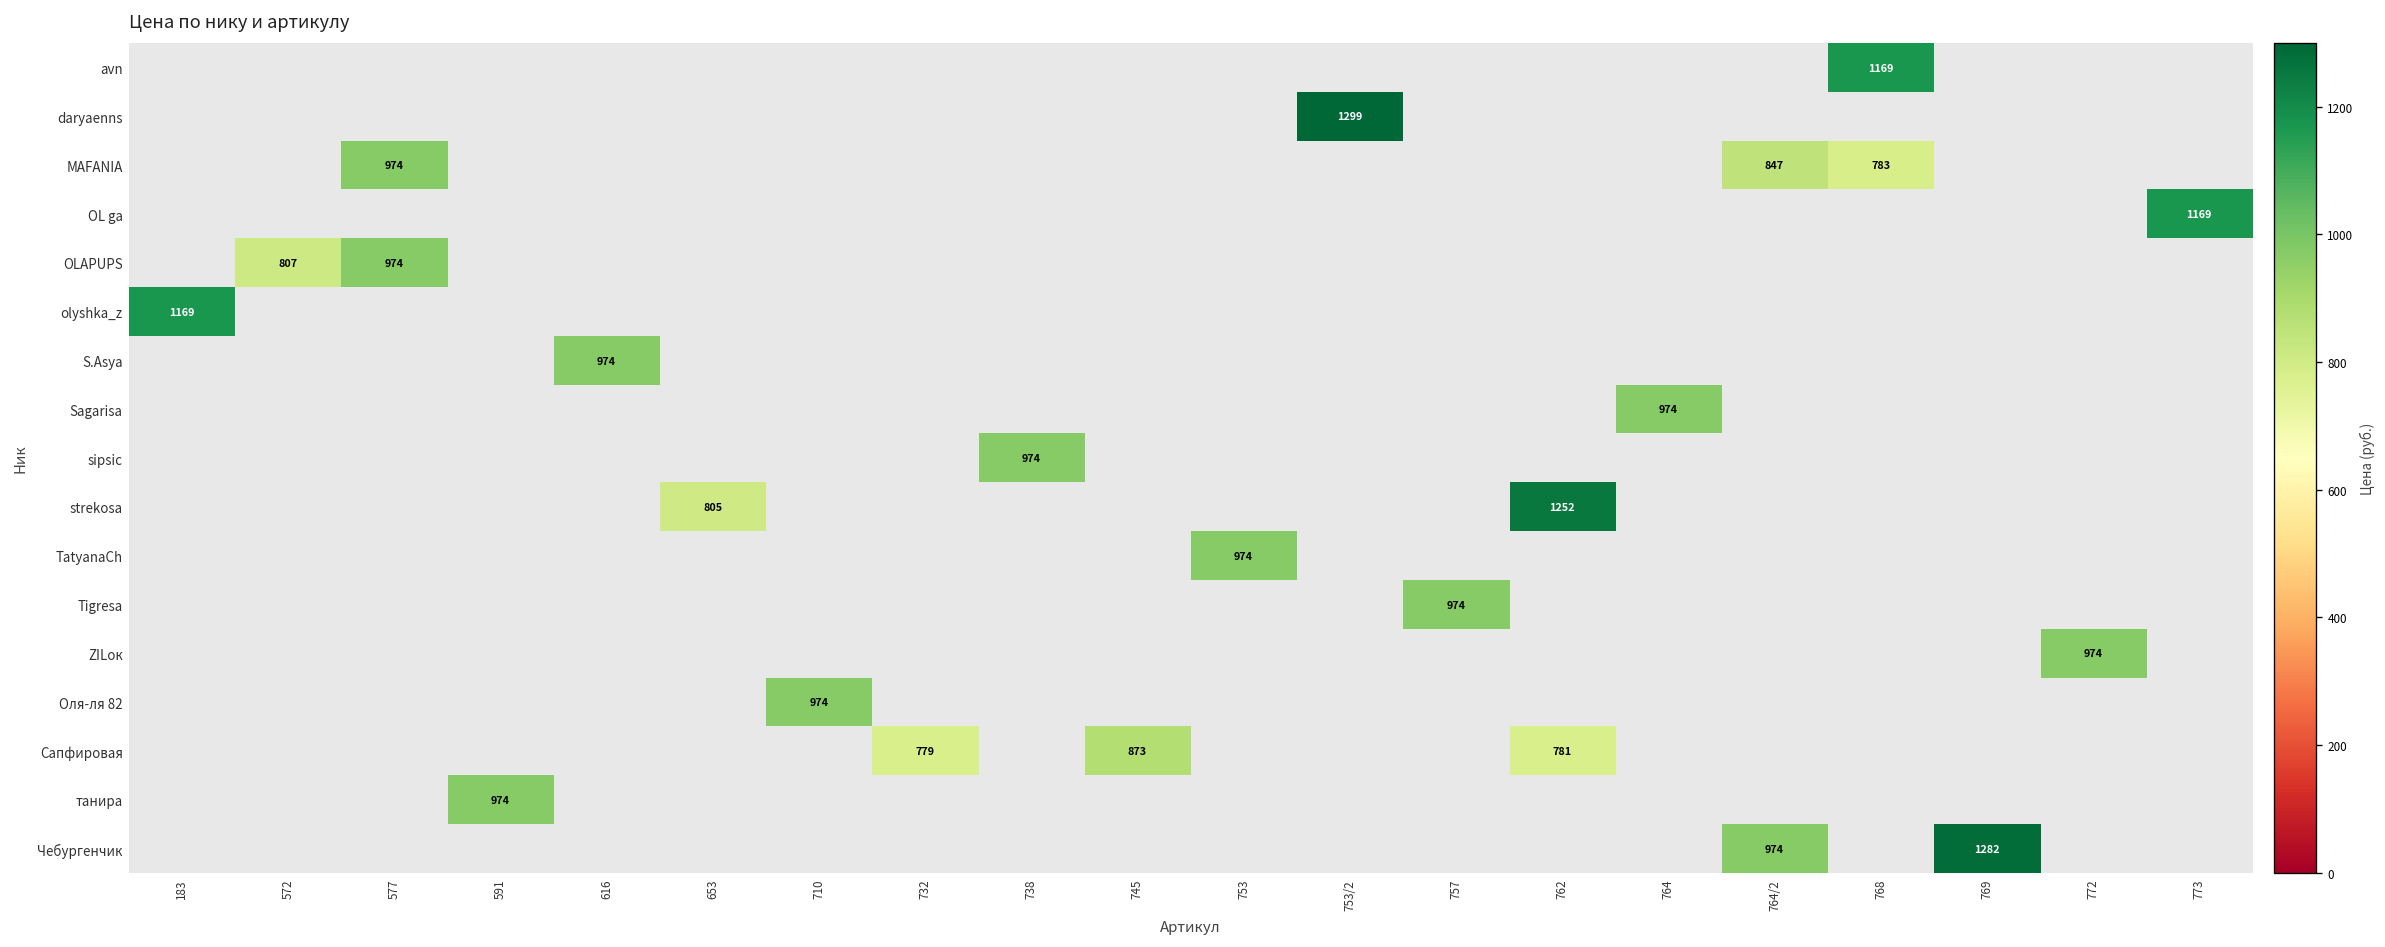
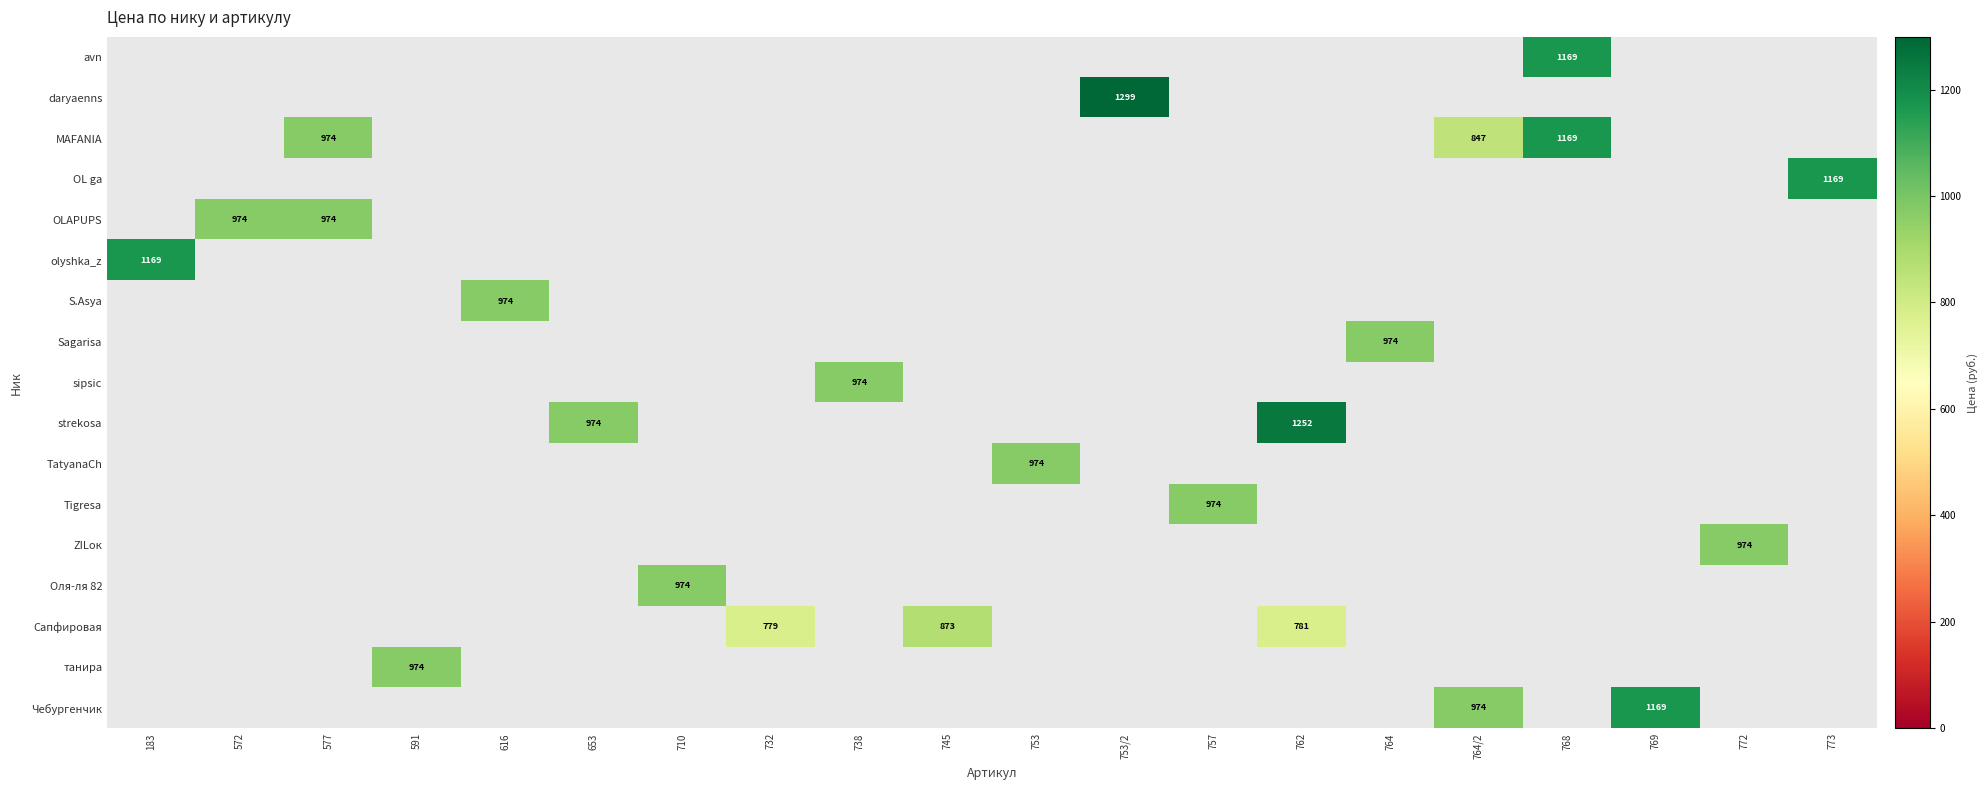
  {
    "avn": {
      "768": 1169
    },
    "daryaenns": {
      "753/2": 1299
    },
    "MAFANIA": {
      "577": 974,
      "764/2": 847,
-     "768": 783
+     "768": 1169
    },
    "OL ga": {
      "773": 1169
    },
    "OLAPUPS": {
-     "572": 807,
+     "572": 974,
      "577": 974
    },
    "olyshka_z": {
      "183": 1169
    },
    "S.Asya": {
      "616": 974
    },
    "Sagarisa": {
      "764": 974
    },
    "sipsic": {
      "738": 974
    },
    "strekosa": {
-     "653": 805,
+     "653": 974,
      "762": 1252
    },
    "TatyanaCh": {
      "753": 974
    },
    "Tigresa": {
      "757": 974
    },
    "ZILок": {
      "772": 974
    },
    "Оля-ля 82": {
      "710": 974
    },
    "Сапфировая": {
      "732": 779,
      "745": 873,
      "762": 781
    },
    "танира": {
      "591": 974
    },
    "Чебургенчик": {
      "764/2": 974,
-     "769": 1282
+     "769": 1169
    }
  }
